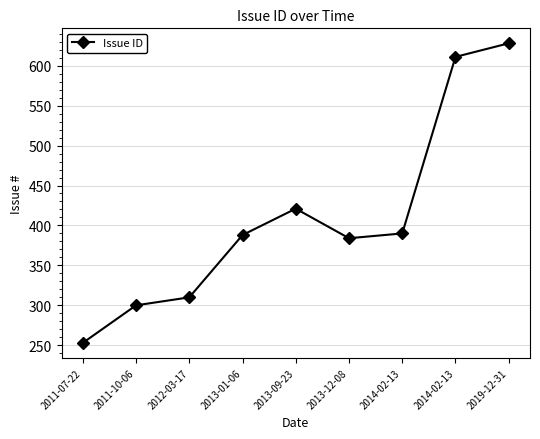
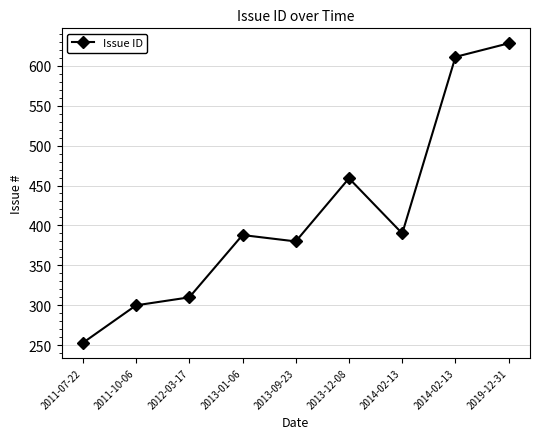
  {
    "2011-07-22": 250,
    "2011-10-06": 300,
    "2012-03-17": 310,
    "2013-01-06": 390,
-   "2013-09-23": 420,
-   "2013-12-08": 380,
+   "2013-09-23": 380,
+   "2013-12-08": 460,
    "2019-12-31": 630
  }
